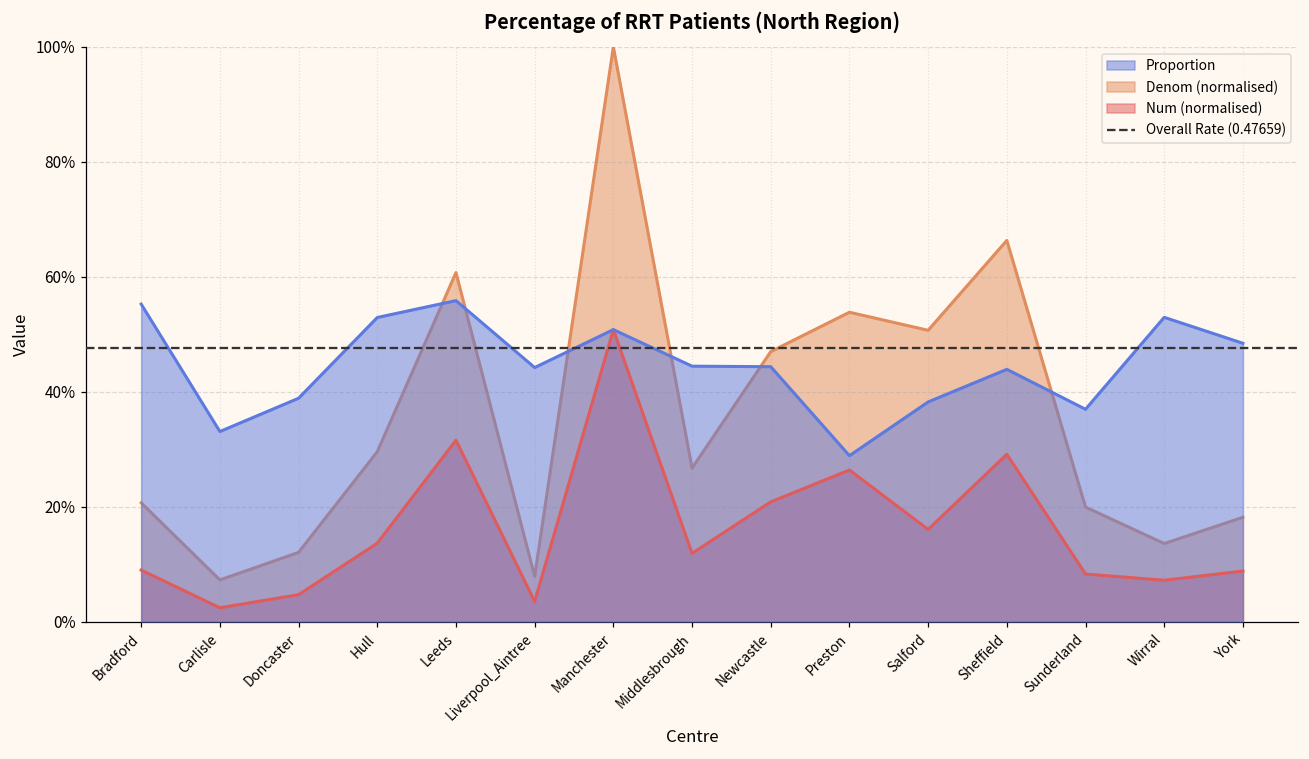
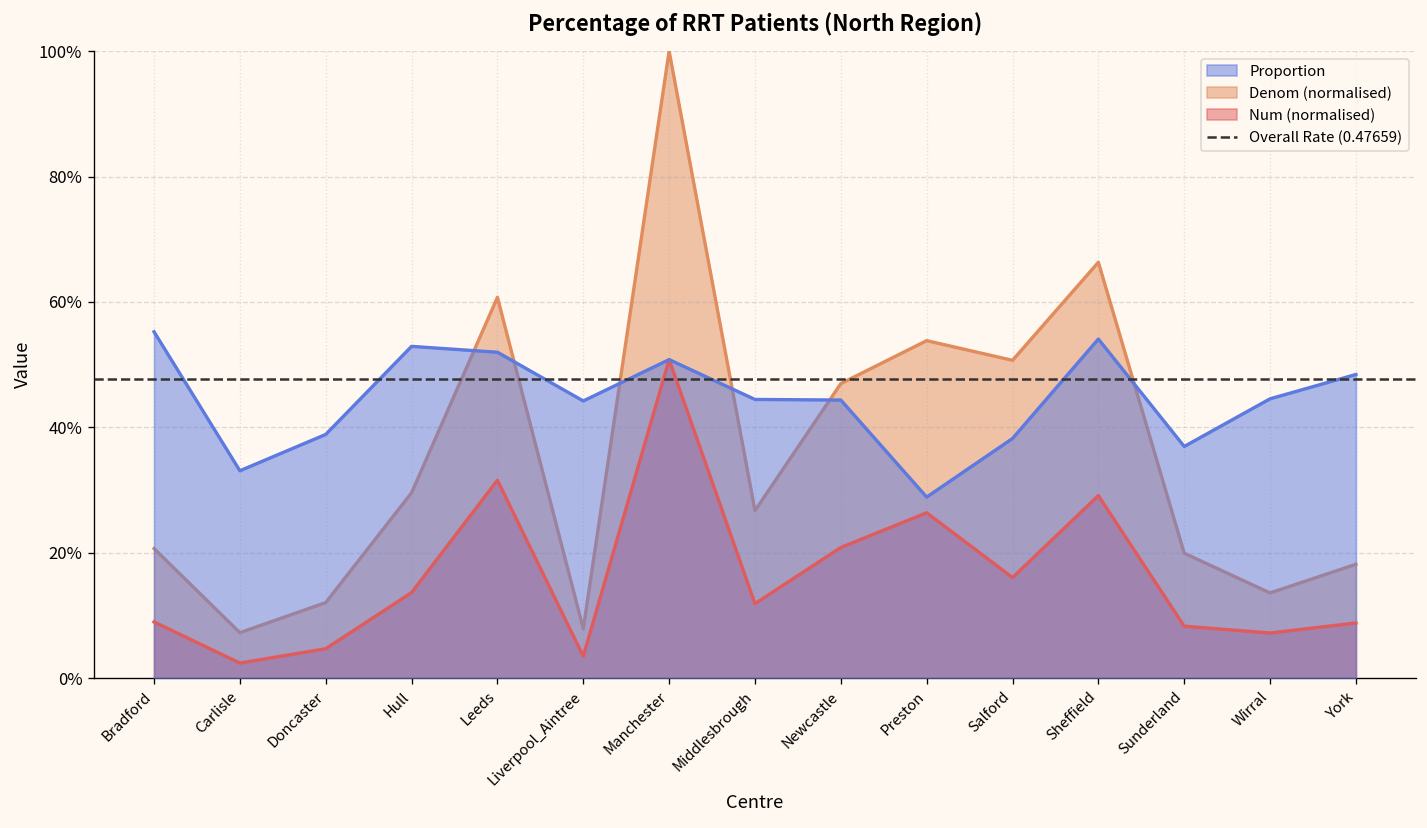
  {
    "Proportion": {
      "Bradford": "55%",
      "Carlisle": "33%",
      "Doncaster": "39%",
      "Hull": "53%",
-     "Leeds": "56%",
+     "Leeds": "52%",
      "Liverpool_Aintree": "44%",
      "Middlesbrough": "44%",
      "Newcastle": "44%",
      "Preston": "29%",
      "Salford": "38%",
-     "Sheffield": "44%",
+     "Sheffield": "54%",
      "Sunderland": "37%",
-     "Wirral": "53%",
+     "Wirral": "45%",
      "York": "48%"
    }
  }
